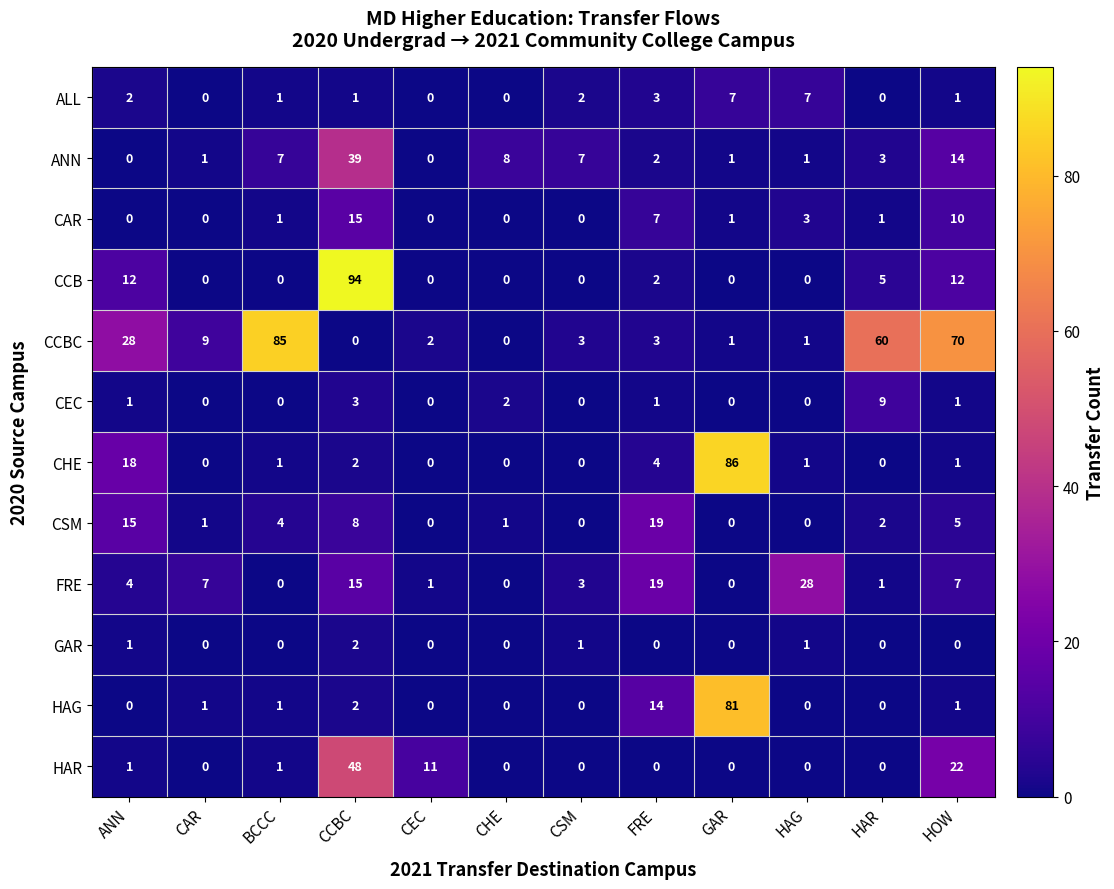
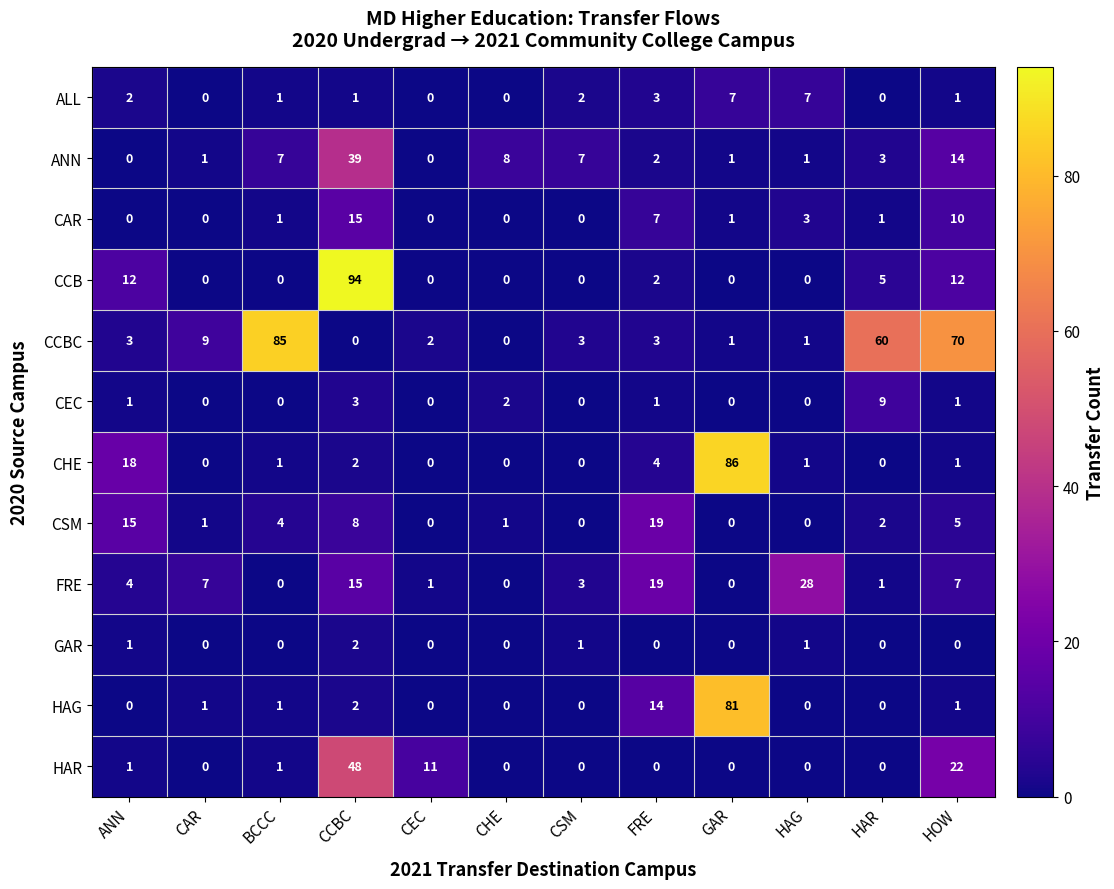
  {
    "ALL": {
      "ANN": 2,
      "CAR": 0,
      "BCCC": 1,
      "CCBC": 1,
      "CEC": 0,
      "CHE": 0,
      "CSM": 2,
      "FRE": 3,
      "GAR": 7,
      "HAG": 7,
      "HAR": 0,
      "HOW": 1
    },
    "ANN": {
      "ANN": 0,
      "CAR": 1,
      "BCCC": 7,
      "CCBC": 39,
      "CEC": 0,
      "CHE": 8,
      "CSM": 7,
      "FRE": 2,
      "GAR": 1,
      "HAG": 1,
      "HAR": 3,
      "HOW": 14
    },
    "CAR": {
      "ANN": 0,
      "CAR": 0,
      "BCCC": 1,
      "CCBC": 15,
      "CEC": 0,
      "CHE": 0,
      "CSM": 0,
      "FRE": 7,
      "GAR": 1,
      "HAG": 3,
      "HAR": 1,
      "HOW": 10
    },
    "CCB": {
      "ANN": 12,
      "CAR": 0,
      "BCCC": 0,
      "CCBC": 94,
      "CEC": 0,
      "CHE": 0,
      "CSM": 0,
      "FRE": 2,
      "GAR": 0,
      "HAG": 0,
      "HAR": 5,
      "HOW": 12
    },
    "CCBC": {
-     "ANN": 28,
+     "ANN": 3,
      "CAR": 9,
      "BCCC": 85,
      "CCBC": 0,
      "CEC": 2,
      "CHE": 0,
      "CSM": 3,
      "FRE": 3,
      "GAR": 1,
      "HAG": 1,
      "HAR": 60,
      "HOW": 70
    },
    "CEC": {
      "ANN": 1,
      "CAR": 0,
      "BCCC": 0,
      "CCBC": 3,
      "CEC": 0,
      "CHE": 2,
      "CSM": 0,
      "FRE": 1,
      "GAR": 0,
      "HAG": 0,
      "HAR": 9,
      "HOW": 1
    },
    "CHE": {
      "ANN": 18,
      "CAR": 0,
      "BCCC": 1,
      "CCBC": 2,
      "CEC": 0,
      "CHE": 0,
      "CSM": 0,
      "FRE": 4,
      "GAR": 86,
      "HAG": 1,
      "HAR": 0,
      "HOW": 1
    },
    "CSM": {
      "ANN": 15,
      "CAR": 1,
      "BCCC": 4,
      "CCBC": 8,
      "CEC": 0,
      "CHE": 1,
      "CSM": 0,
      "FRE": 19,
      "GAR": 0,
      "HAG": 0,
      "HAR": 2,
      "HOW": 5
    },
    "FRE": {
      "ANN": 4,
      "CAR": 7,
      "BCCC": 0,
      "CCBC": 15,
      "CEC": 1,
      "CHE": 0,
      "CSM": 3,
      "FRE": 19,
      "GAR": 0,
      "HAG": 28,
      "HAR": 1,
      "HOW": 7
    },
    "GAR": {
      "ANN": 1,
      "CAR": 0,
      "BCCC": 0,
      "CCBC": 2,
      "CEC": 0,
      "CHE": 0,
      "CSM": 1,
      "FRE": 0,
      "GAR": 0,
      "HAG": 1,
      "HAR": 0,
      "HOW": 0
    },
    "HAG": {
      "ANN": 0,
      "CAR": 1,
      "BCCC": 1,
      "CCBC": 2,
      "CEC": 0,
      "CHE": 0,
      "CSM": 0,
      "FRE": 14,
      "GAR": 81,
      "HAG": 0,
      "HAR": 0,
      "HOW": 1
    },
    "HAR": {
      "ANN": 1,
      "CAR": 0,
      "BCCC": 1,
      "CCBC": 48,
      "CEC": 11,
      "CHE": 0,
      "CSM": 0,
      "FRE": 0,
      "GAR": 0,
      "HAG": 0,
      "HAR": 0,
      "HOW": 22
    }
  }
